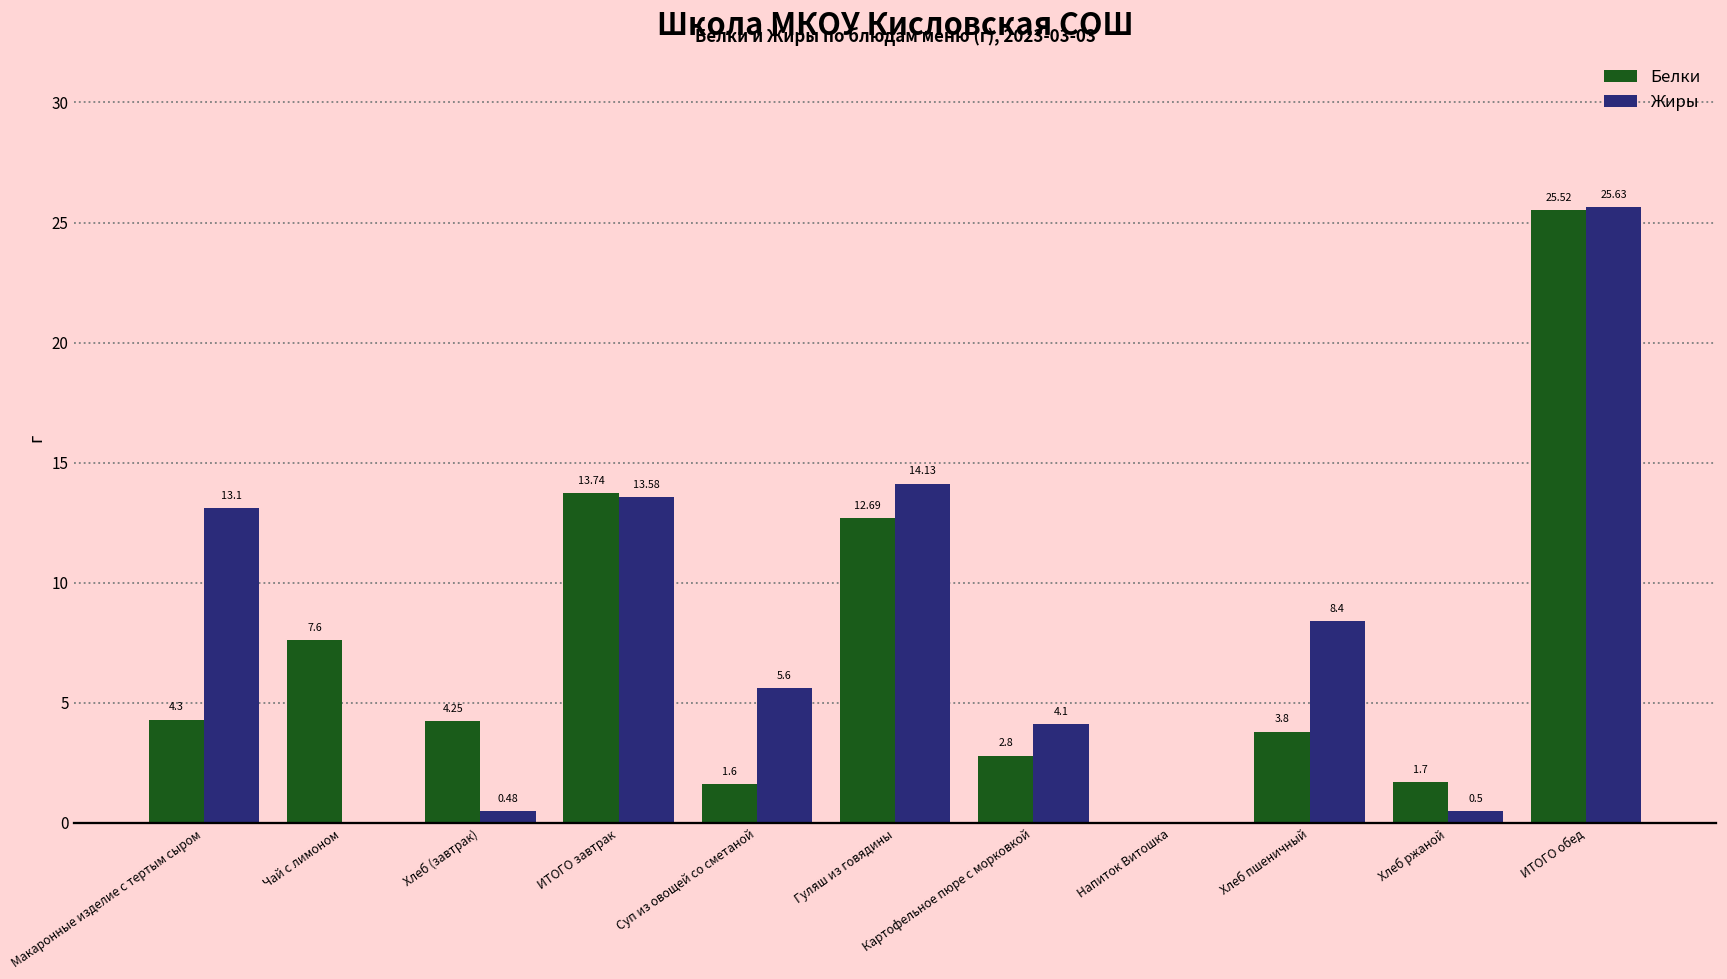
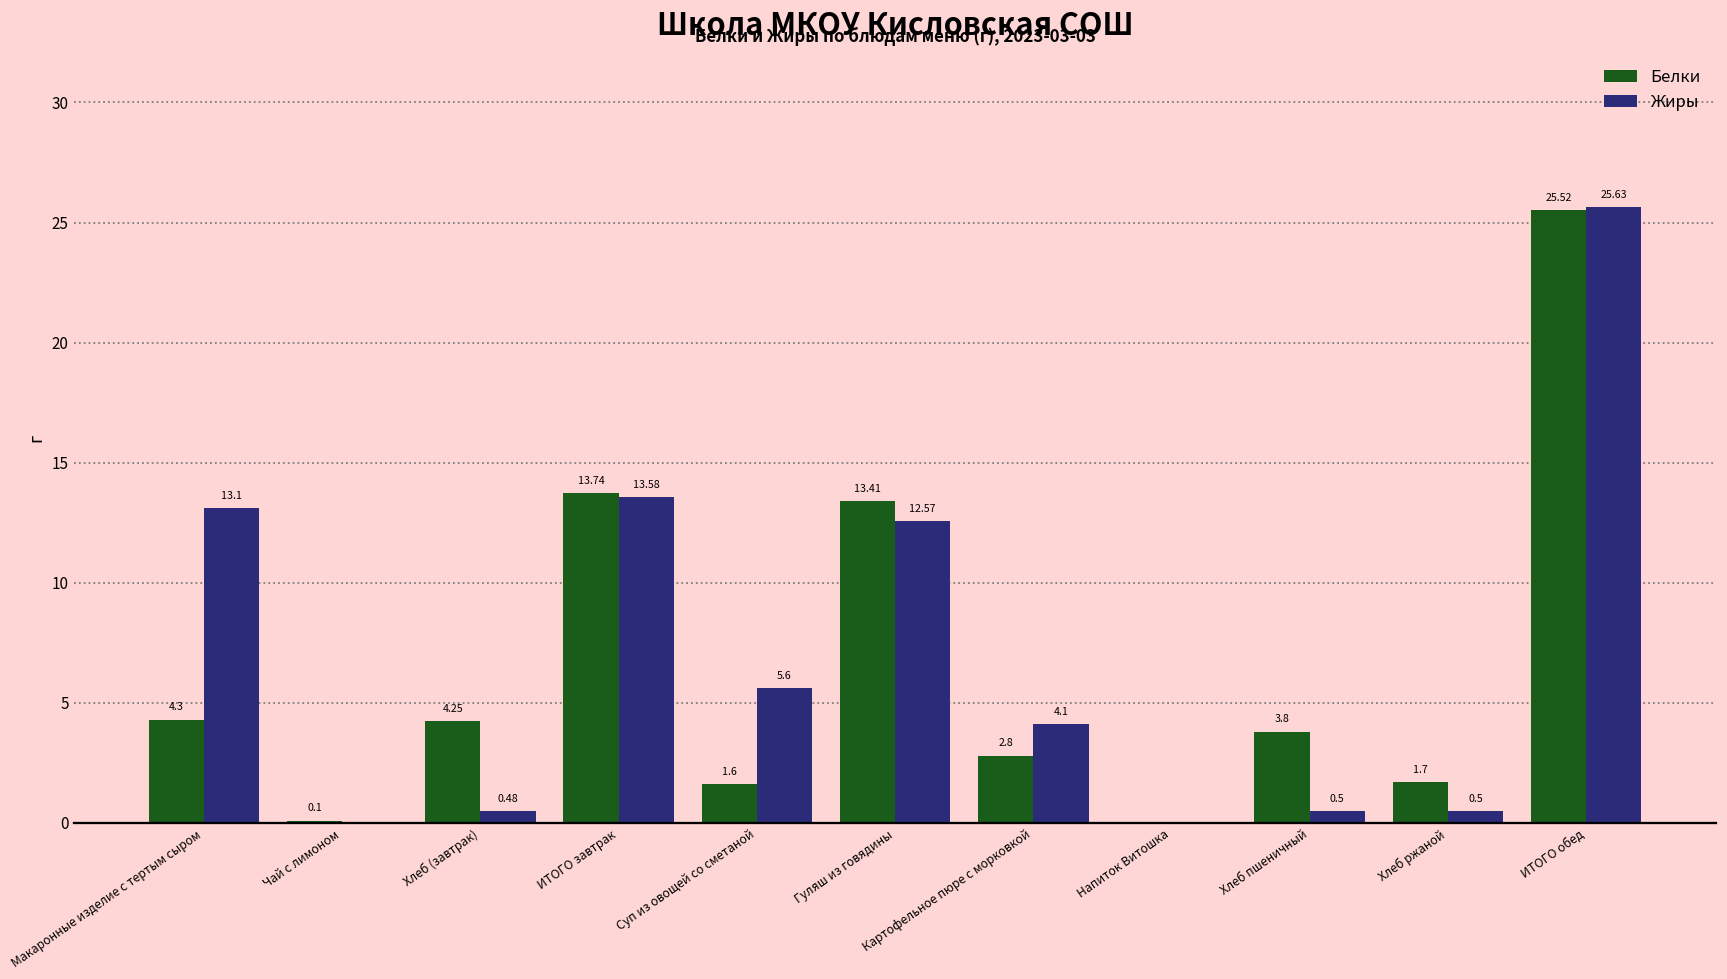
  {
    "Белки": {
      "Макаронные изделие с тертым сыром": 4.3,
-     "Чай с лимоном": 7.6,
+     "Чай с лимоном": 0.1,
      "Хлеб (завтрак)": 4.25,
      "ИТОГО завтрак": 13.74,
      "Суп из овощей со сметаной": 1.6,
-     "Гуляш из говядины": 12.69,
+     "Гуляш из говядины": 13.41,
      "Картофельное пюре с морковкой": 2.8,
      "Хлеб пшеничный": 3.8,
      "Хлеб ржаной": 1.7,
      "ИТОГО обед": 25.52
    },
    "Жиры": {
      "Макаронные изделие с тертым сыром": 13.1,
      "Хлеб (завтрак)": 0.48,
      "ИТОГО завтрак": 13.58,
      "Суп из овощей со сметаной": 5.6,
-     "Гуляш из говядины": 14.13,
+     "Гуляш из говядины": 12.57,
      "Картофельное пюре с морковкой": 4.1,
-     "Хлеб пшеничный": 8.4,
+     "Хлеб пшеничный": 0.5,
      "Хлеб ржаной": 0.5,
      "ИТОГО обед": 25.63
    }
  }
